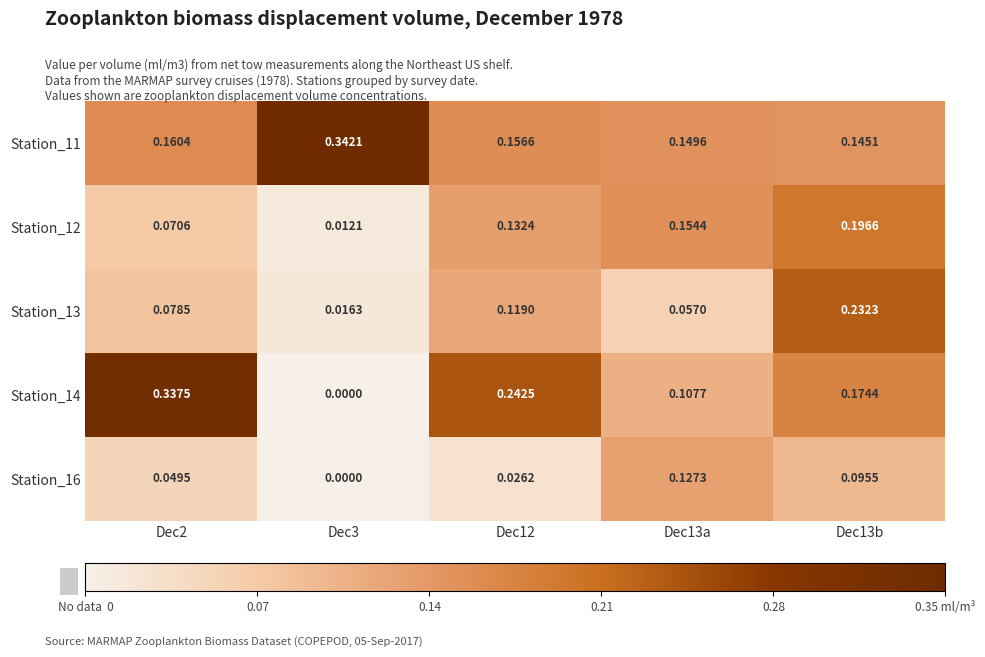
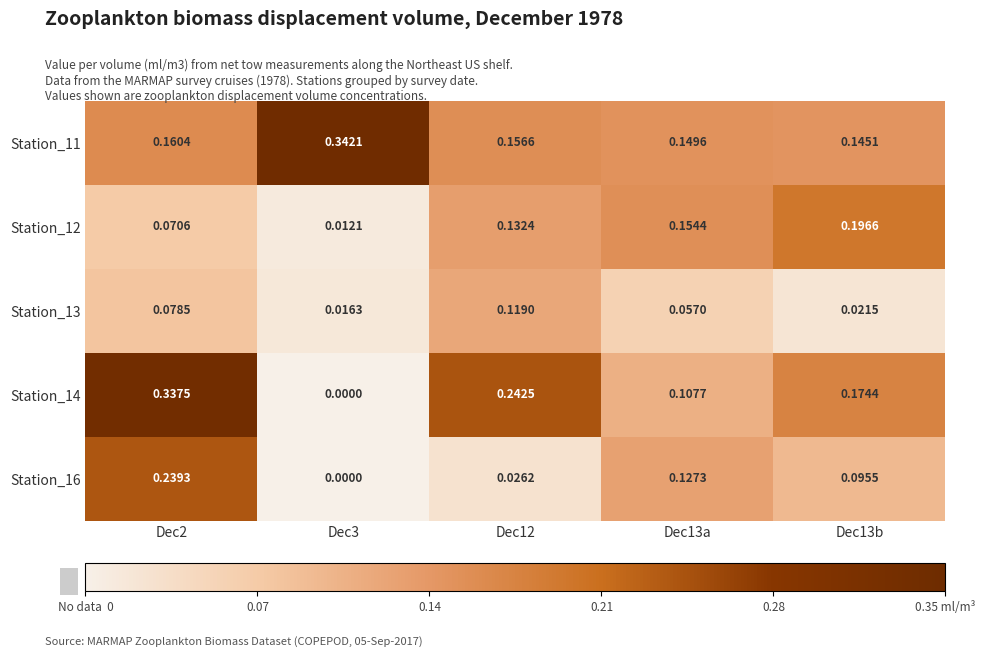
  {
    "Station_11": {
      "Dec2": 0.1604,
      "Dec3": 0.3421,
      "Dec12": 0.1566,
      "Dec13a": 0.1496,
      "Dec13b": 0.1451
    },
    "Station_12": {
      "Dec2": 0.0706,
      "Dec3": 0.0121,
      "Dec12": 0.1324,
      "Dec13a": 0.1544,
      "Dec13b": 0.1966
    },
    "Station_13": {
      "Dec2": 0.0785,
      "Dec3": 0.0163,
      "Dec12": 0.1190,
      "Dec13a": 0.0570,
-     "Dec13b": 0.2323
+     "Dec13b": 0.0215
    },
    "Station_14": {
      "Dec2": 0.3375,
      "Dec3": 0.0000,
      "Dec12": 0.2425,
      "Dec13a": 0.1077,
      "Dec13b": 0.1744
    },
    "Station_16": {
-     "Dec2": 0.0495,
+     "Dec2": 0.2393,
      "Dec3": 0.0000,
      "Dec12": 0.0262,
      "Dec13a": 0.1273,
      "Dec13b": 0.0955
    }
  }
